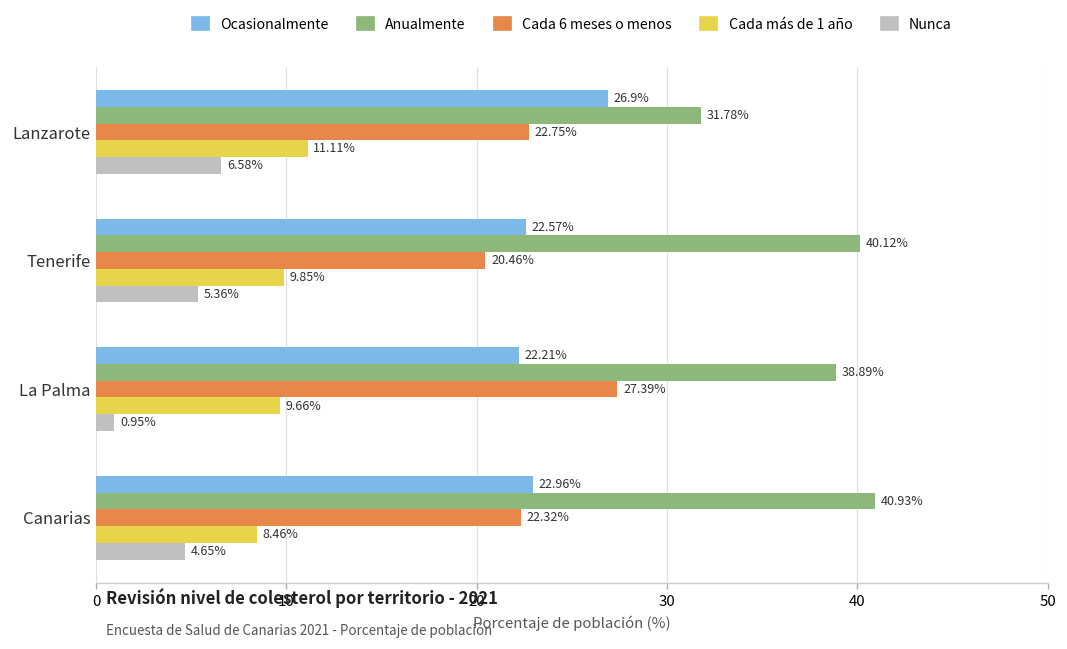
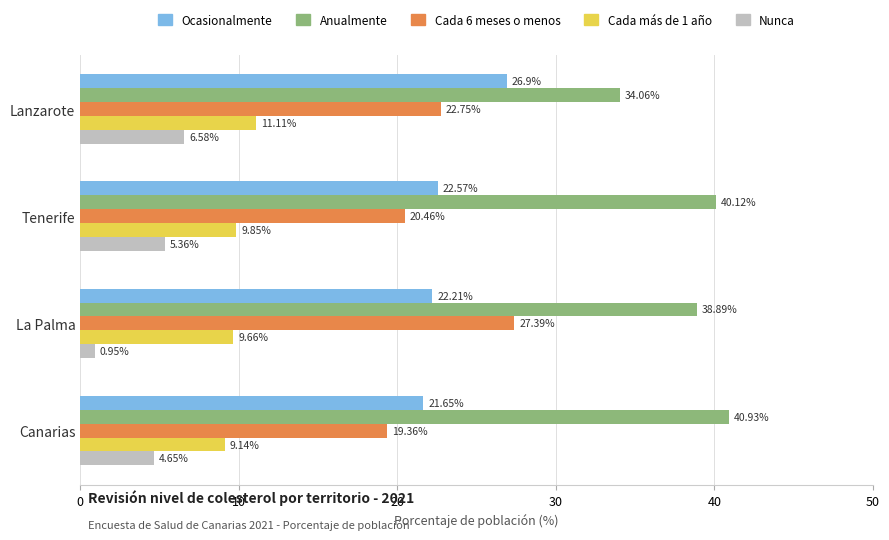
  {
    "Ocasionalmente": {
      "Lanzarote": "26.9%",
      "Tenerife": "22.57%",
      "La Palma": "22.21%",
-     "Canarias": "22.96%"
+     "Canarias": "21.65%"
    },
    "Anualmente": {
-     "Lanzarote": "31.78%",
+     "Lanzarote": "34.06%",
      "Tenerife": "40.12%",
      "La Palma": "38.89%",
      "Canarias": "40.93%"
    },
    "Cada 6 meses o menos": {
      "Lanzarote": "22.75%",
      "Tenerife": "20.46%",
      "La Palma": "27.39%",
-     "Canarias": "22.32%"
+     "Canarias": "19.36%"
    },
    "Cada más de 1 año": {
      "Lanzarote": "11.11%",
      "Tenerife": "9.85%",
      "La Palma": "9.66%",
-     "Canarias": "8.46%"
+     "Canarias": "9.14%"
    },
    "Nunca": {
      "Lanzarote": "6.58%",
      "Tenerife": "5.36%",
      "La Palma": "0.95%",
      "Canarias": "4.65%"
    }
  }
